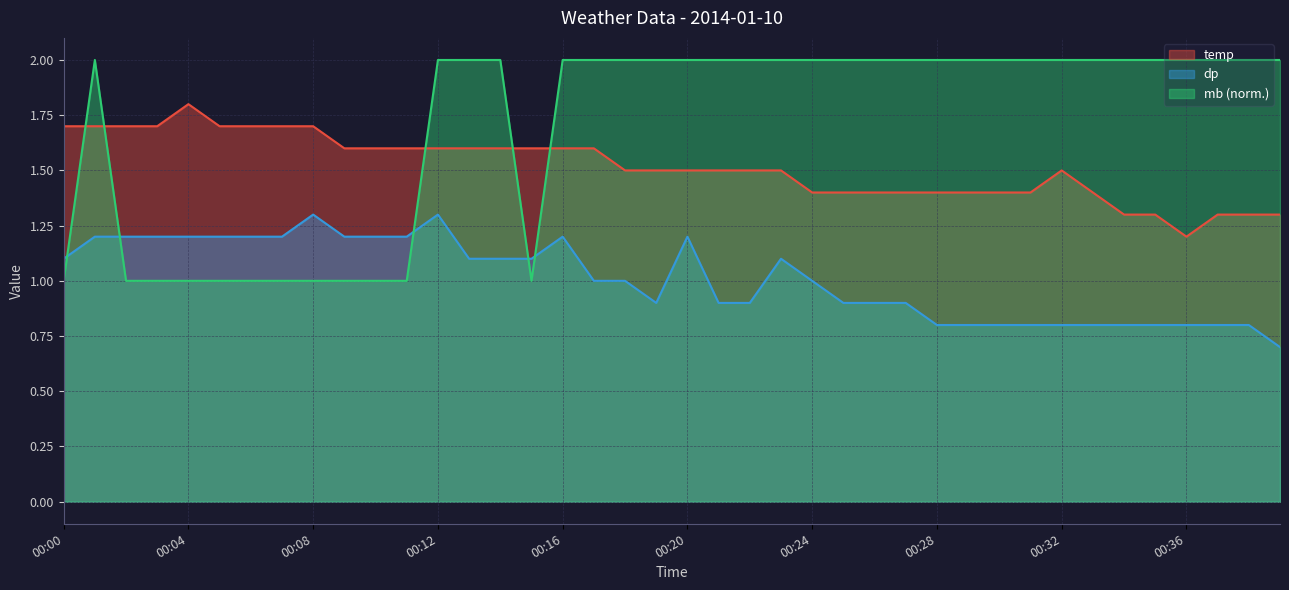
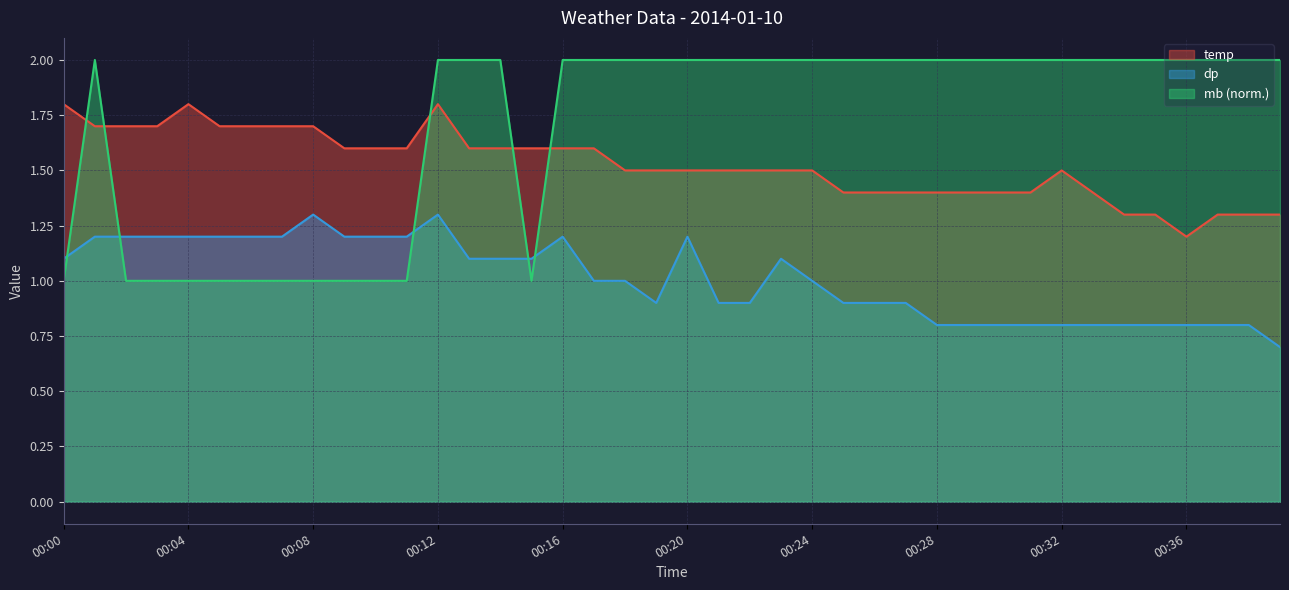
  {
    "temp": {
-     "00:00": 1.7,
+     "00:00": 1.8,
      "00:04": 1.8,
      "00:08": 1.7,
-     "00:12": 1.6,
+     "00:12": 1.8,
      "00:16": 1.6,
      "00:20": 1.5,
-     "00:24": 1.4,
+     "00:24": 1.5,
      "00:28": 1.4,
      "00:32": 1.5,
      "00:36": 1.2
    },
    "dp": {
      "00:00": 1.1,
      "00:04": 1.2,
      "00:08": 1.3,
      "00:12": 1.3,
      "00:16": 1.2,
      "00:20": 1.2,
      "00:24": 1.0,
      "00:28": 0.8,
      "00:32": 0.8,
      "00:36": 0.8
    },
    "mb (norm.)": {
      "00:00": 1.0,
      "00:04": 1.0,
      "00:08": 1.0,
      "00:12": 2.0,
      "00:16": 2.0,
      "00:20": 2.0,
      "00:24": 2.0,
      "00:28": 2.0,
      "00:32": 2.0
    }
  }
